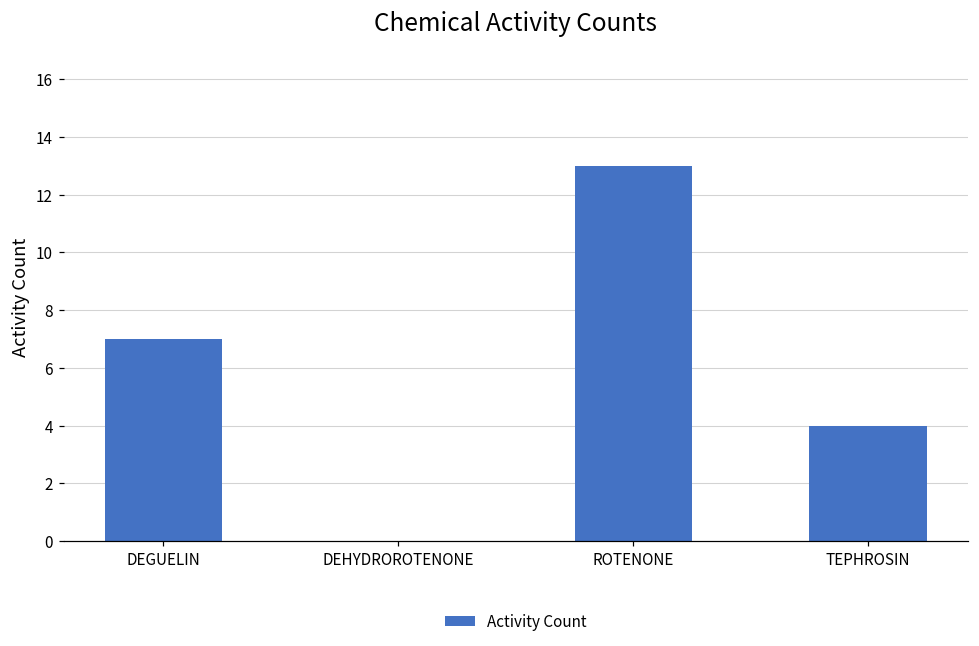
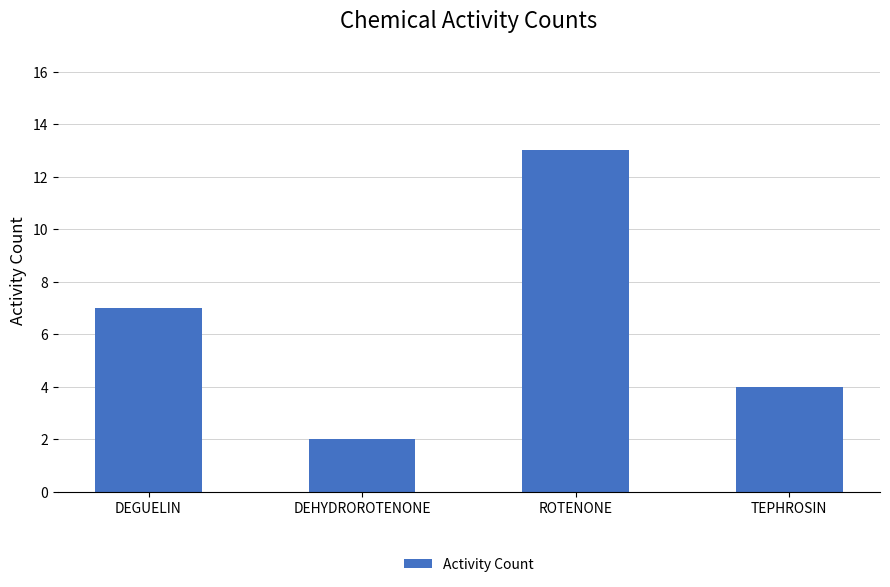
  {
    "DEGUELIN": 7,
-   "DEHYDROROTENONE": 0,
+   "DEHYDROROTENONE": 2,
    "ROTENONE": 13,
    "TEPHROSIN": 4
  }
